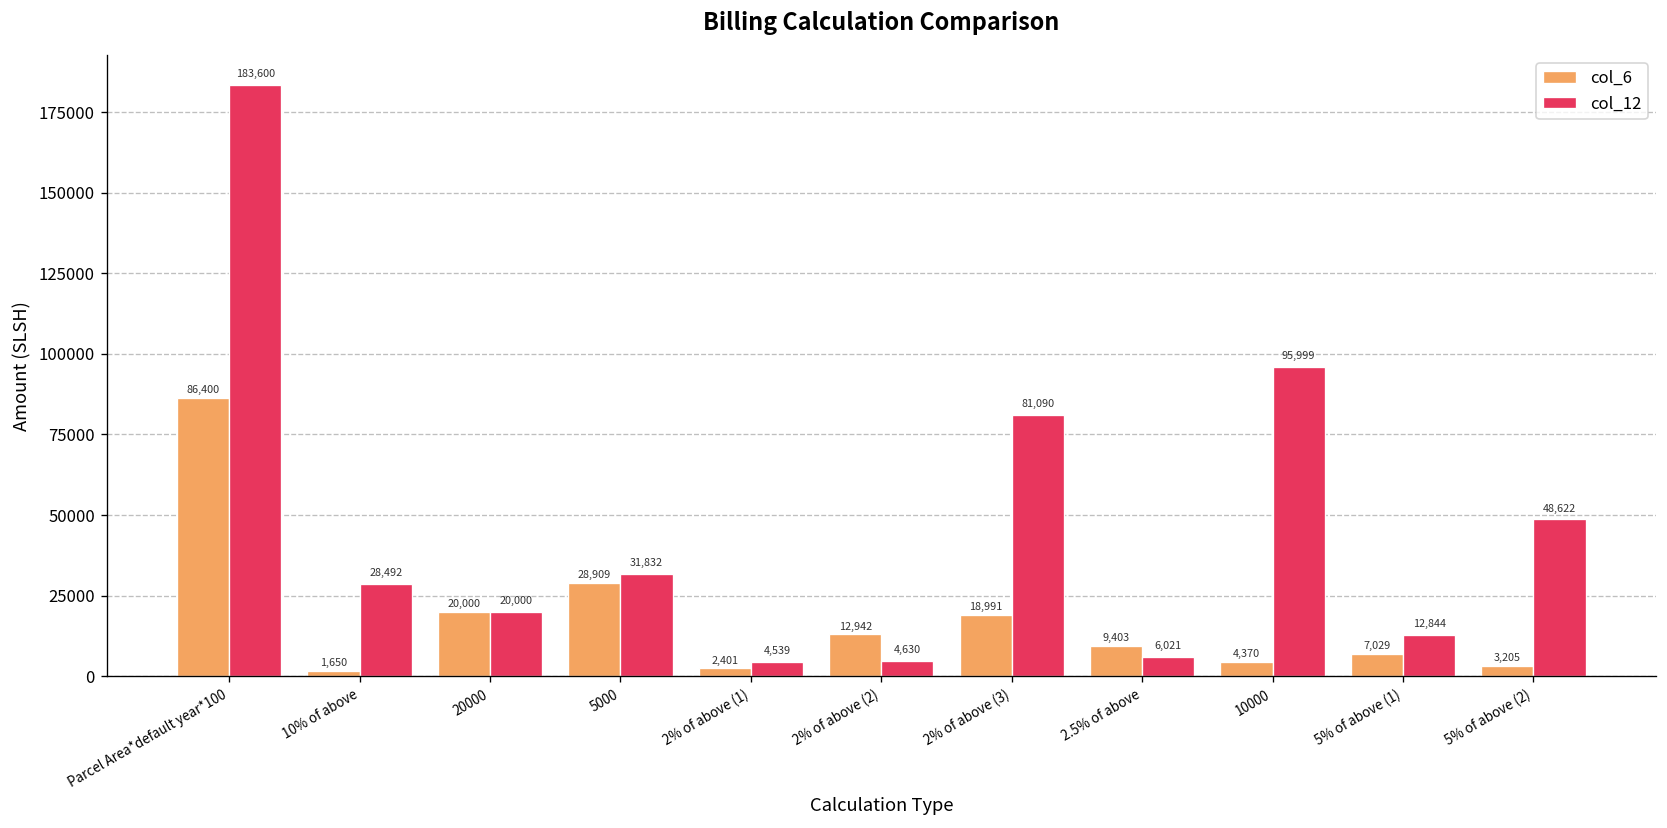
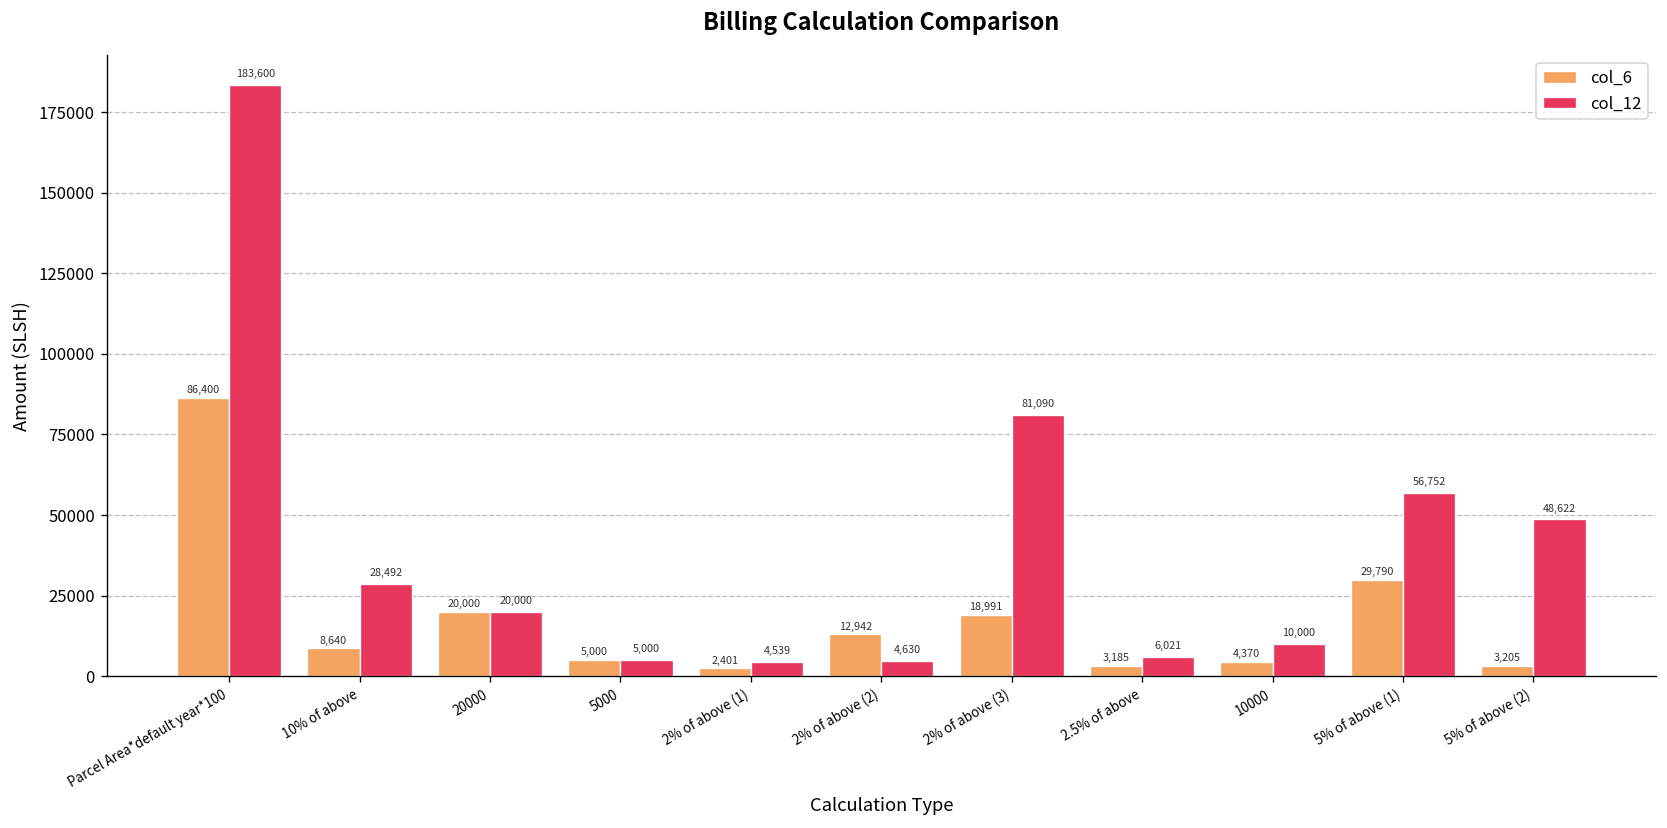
  {
    "col_6": {
      "Parcel Area*default year*100": "86,400",
-     "10% of above": "1,650",
+     "10% of above": "8,640",
      "20000": "20,000",
-     "5000": "28,909",
+     "5000": "5,000",
      "2% of above (1)": "2,401",
      "2% of above (2)": "12,942",
      "2% of above (3)": "18,991",
-     "2.5% of above": "9,403",
+     "2.5% of above": "3,185",
      "10000": "4,370",
-     "5% of above (1)": "7,029",
+     "5% of above (1)": "29,790",
      "5% of above (2)": "3,205"
    },
    "col_12": {
      "Parcel Area*default year*100": "183,600",
      "10% of above": "28,492",
      "20000": "20,000",
-     "5000": "31,832",
+     "5000": "5,000",
      "2% of above (1)": "4,539",
      "2% of above (2)": "4,630",
      "2% of above (3)": "81,090",
      "2.5% of above": "6,021",
-     "10000": "95,999",
-     "5% of above (1)": "12,844",
+     "10000": "10,000",
+     "5% of above (1)": "56,752",
      "5% of above (2)": "48,622"
    }
  }
